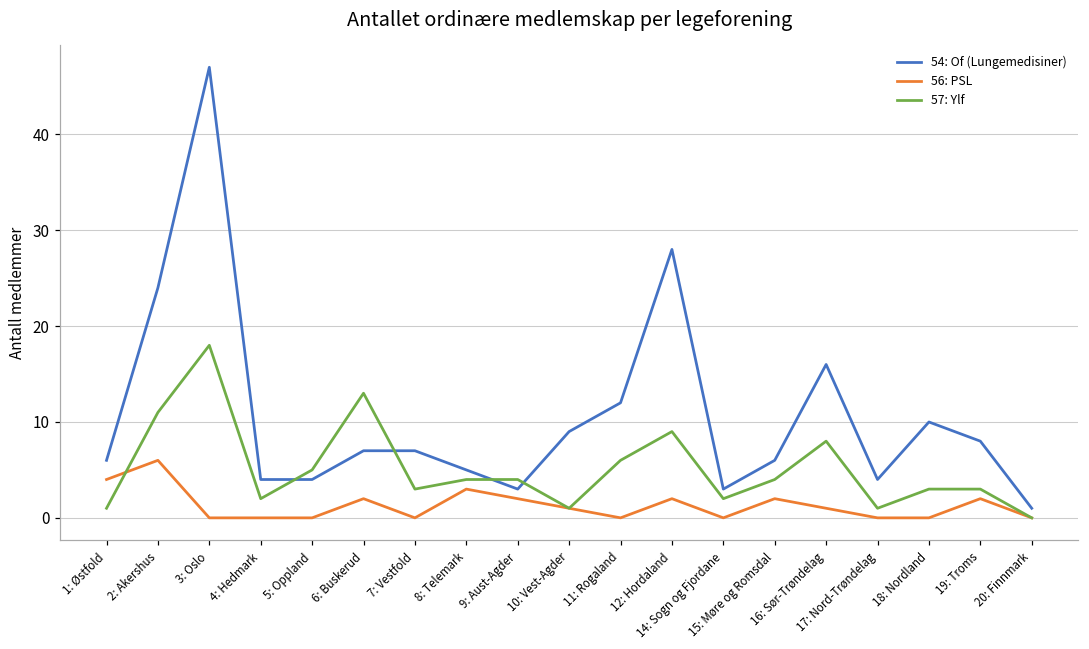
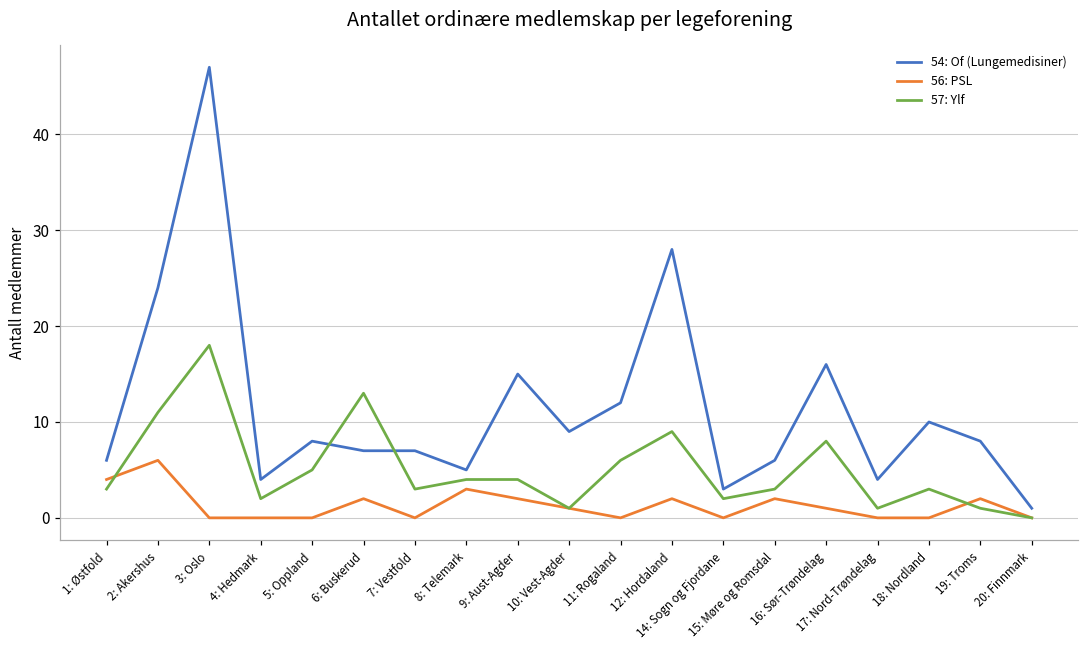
  {
    "54: Of (Lungemedisiner)": {
      "1: Østfold": 6,
      "2: Akershus": 24,
      "3: Oslo": 47,
      "4: Hedmark": 4,
-     "5: Oppland": 4,
+     "5: Oppland": 8,
      "6: Buskerud": 7,
      "7: Vestfold": 7,
      "8: Telemark": 5,
-     "9: Aust-Agder": 3,
+     "9: Aust-Agder": 15,
      "10: Vest-Agder": 9,
      "11: Rogaland": 12,
      "12: Hordaland": 28,
      "14: Sogn og Fjordane": 3,
      "15: Møre og Romsdal": 6,
      "16: Sør-Trøndelag": 16,
      "17: Nord-Trøndelag": 4,
      "18: Nordland": 10,
      "19: Troms": 8,
      "20: Finnmark": 1
    },
    "56: PSL": {
      "1: Østfold": 4,
      "2: Akershus": 6,
      "3: Oslo": 0,
      "4: Hedmark": 0,
      "5: Oppland": 0,
      "6: Buskerud": 2,
      "7: Vestfold": 0,
      "8: Telemark": 3,
      "9: Aust-Agder": 2,
      "11: Rogaland": 0,
      "12: Hordaland": 2,
      "14: Sogn og Fjordane": 0,
      "15: Møre og Romsdal": 2,
      "16: Sør-Trøndelag": 1,
      "17: Nord-Trøndelag": 0,
      "18: Nordland": 0,
      "19: Troms": 2
    },
    "57: Ylf": {
-     "1: Østfold": 1,
+     "1: Østfold": 3,
      "2: Akershus": 11,
      "3: Oslo": 18,
      "4: Hedmark": 2,
      "5: Oppland": 5,
      "6: Buskerud": 13,
      "7: Vestfold": 3,
      "8: Telemark": 4,
      "9: Aust-Agder": 4,
      "11: Rogaland": 6,
      "12: Hordaland": 9,
      "14: Sogn og Fjordane": 2,
-     "15: Møre og Romsdal": 4,
+     "15: Møre og Romsdal": 3,
      "16: Sør-Trøndelag": 8,
      "17: Nord-Trøndelag": 1,
      "18: Nordland": 3,
-     "19: Troms": 3
+     "19: Troms": 1
    }
  }
